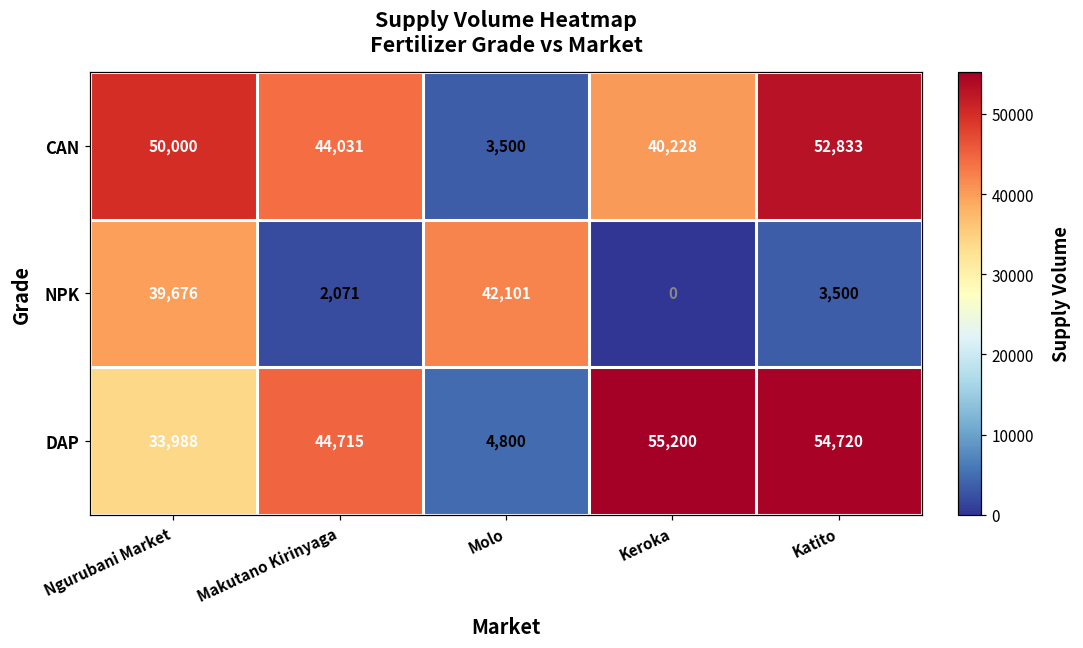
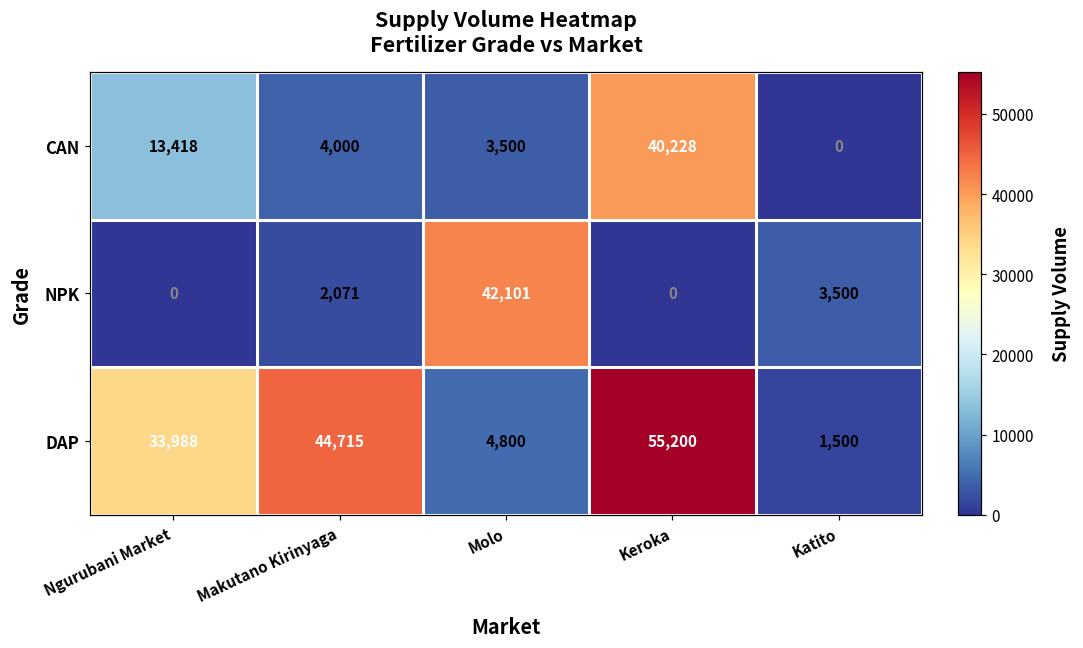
  {
    "CAN": {
-     "Ngurubani Market": "50,000",
-     "Makutano Kirinyaga": "44,031",
+     "Ngurubani Market": "13,418",
+     "Makutano Kirinyaga": "4,000",
      "Molo": "3,500",
      "Keroka": "40,228",
-     "Katito": "52,833"
+     "Katito": "0"
    },
    "NPK": {
-     "Ngurubani Market": "39,676",
+     "Ngurubani Market": "0",
      "Makutano Kirinyaga": "2,071",
      "Molo": "42,101",
      "Keroka": "0",
      "Katito": "3,500"
    },
    "DAP": {
      "Ngurubani Market": "33,988",
      "Makutano Kirinyaga": "44,715",
      "Molo": "4,800",
      "Keroka": "55,200",
-     "Katito": "54,720"
+     "Katito": "1,500"
    }
  }
